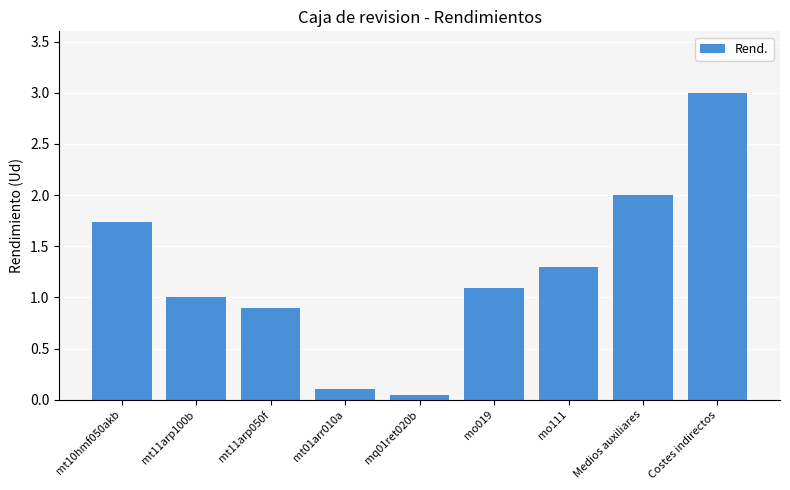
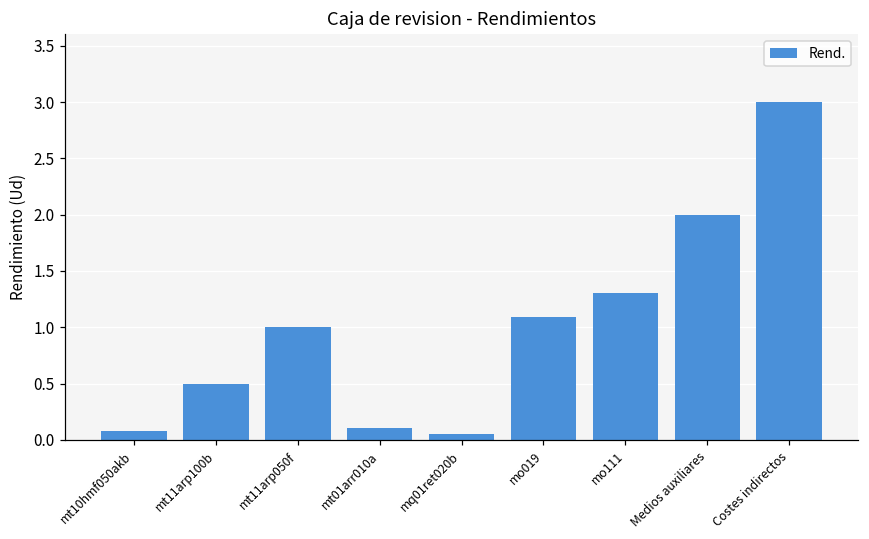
  {
-   "mt10hmf050akb": 1.74,
-   "mt11arp100b": 1.0,
-   "mt11arp050f": 0.9,
+   "mt10hmf050akb": 0.07,
+   "mt11arp100b": 0.5,
+   "mt11arp050f": 1.0,
    "mt01arr010a": 0.10,
    "mq01ret020b": 0.05,
    "mo019": 1.09,
    "mo111": 1.30,
    "Medios auxiliares": 2.00,
    "Costes indirectos": 3.00
  }
